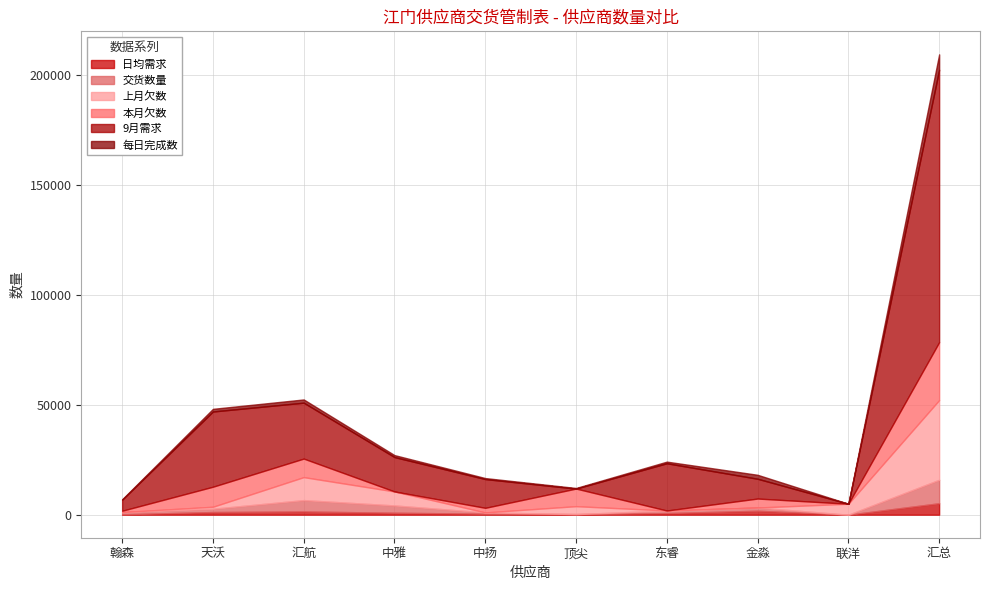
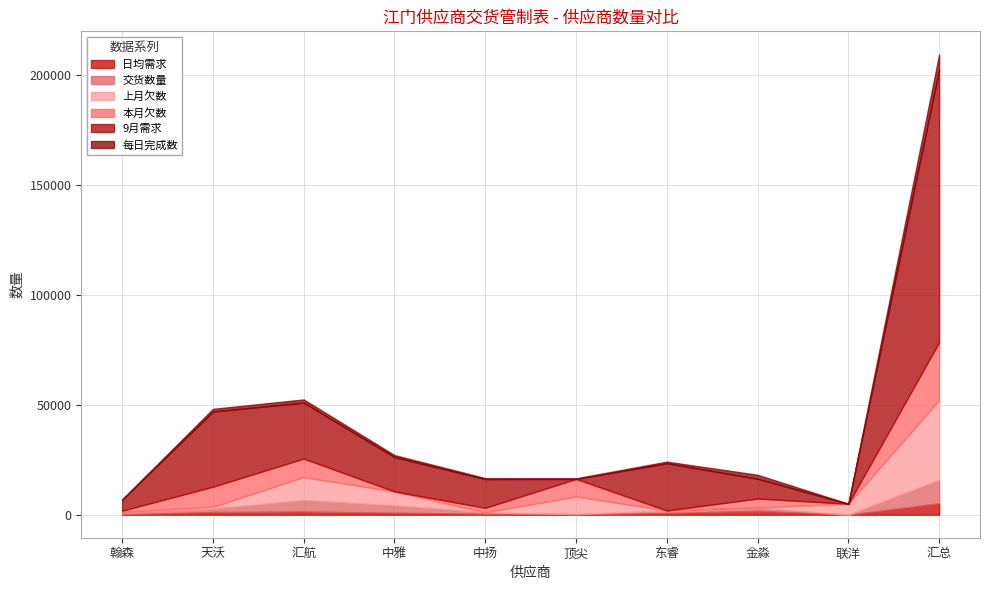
  {
    "上月欠数": {
      "汇航": 10000,
-     "顶尖": 4000,
+     "顶尖": 8000,
      "汇总": 36000
    }
  }
